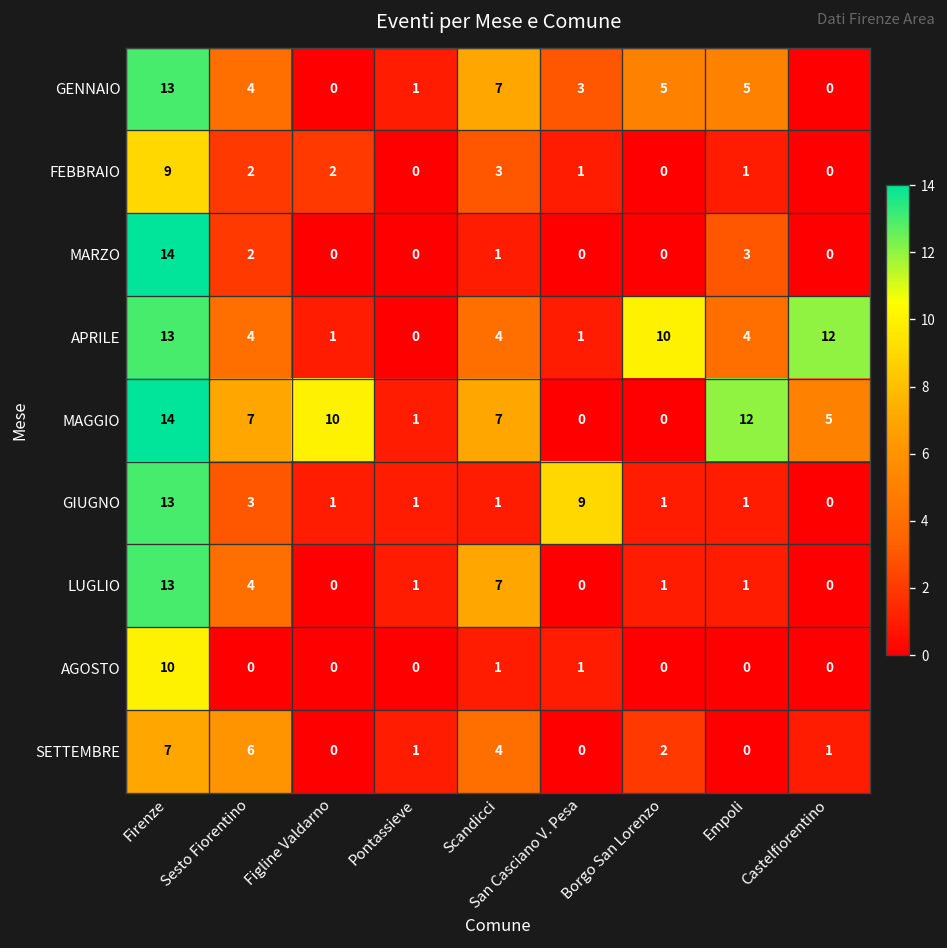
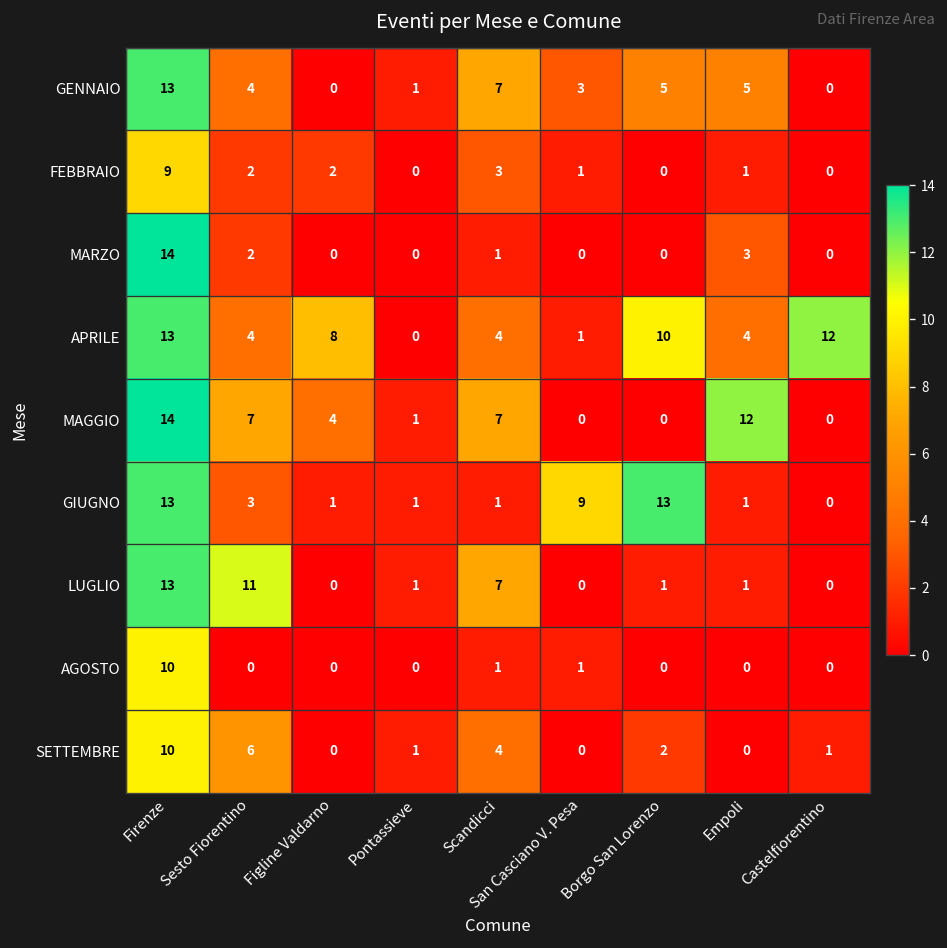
  {
    "GENNAIO": {
      "Firenze": 13,
      "Sesto Fiorentino": 4,
      "Figline Valdarno": 0,
      "Pontassieve": 1,
      "Scandicci": 7,
      "San Casciano V. Pesa": 3,
      "Borgo San Lorenzo": 5,
      "Empoli": 5,
      "Castelfiorentino": 0
    },
    "FEBBRAIO": {
      "Firenze": 9,
      "Sesto Fiorentino": 2,
      "Figline Valdarno": 2,
      "Pontassieve": 0,
      "Scandicci": 3,
      "San Casciano V. Pesa": 1,
      "Borgo San Lorenzo": 0,
      "Empoli": 1,
      "Castelfiorentino": 0
    },
    "MARZO": {
      "Firenze": 14,
      "Sesto Fiorentino": 2,
      "Figline Valdarno": 0,
      "Pontassieve": 0,
      "Scandicci": 1,
      "San Casciano V. Pesa": 0,
      "Borgo San Lorenzo": 0,
      "Empoli": 3,
      "Castelfiorentino": 0
    },
    "APRILE": {
      "Firenze": 13,
      "Sesto Fiorentino": 4,
-     "Figline Valdarno": 1,
+     "Figline Valdarno": 8,
      "Pontassieve": 0,
      "Scandicci": 4,
      "San Casciano V. Pesa": 1,
      "Borgo San Lorenzo": 10,
      "Empoli": 4,
      "Castelfiorentino": 12
    },
    "MAGGIO": {
      "Firenze": 14,
      "Sesto Fiorentino": 7,
-     "Figline Valdarno": 10,
+     "Figline Valdarno": 4,
      "Pontassieve": 1,
      "Scandicci": 7,
      "San Casciano V. Pesa": 0,
      "Borgo San Lorenzo": 0,
      "Empoli": 12,
-     "Castelfiorentino": 5
+     "Castelfiorentino": 0
    },
    "GIUGNO": {
      "Firenze": 13,
      "Sesto Fiorentino": 3,
      "Figline Valdarno": 1,
      "Pontassieve": 1,
      "Scandicci": 1,
      "San Casciano V. Pesa": 9,
-     "Borgo San Lorenzo": 1,
+     "Borgo San Lorenzo": 13,
      "Empoli": 1,
      "Castelfiorentino": 0
    },
    "LUGLIO": {
      "Firenze": 13,
-     "Sesto Fiorentino": 4,
+     "Sesto Fiorentino": 11,
      "Figline Valdarno": 0,
      "Pontassieve": 1,
      "Scandicci": 7,
      "San Casciano V. Pesa": 0,
      "Borgo San Lorenzo": 1,
      "Empoli": 1,
      "Castelfiorentino": 0
    },
    "AGOSTO": {
      "Firenze": 10,
      "Sesto Fiorentino": 0,
      "Figline Valdarno": 0,
      "Pontassieve": 0,
      "Scandicci": 1,
      "San Casciano V. Pesa": 1,
      "Borgo San Lorenzo": 0,
      "Empoli": 0,
      "Castelfiorentino": 0
    },
    "SETTEMBRE": {
-     "Firenze": 7,
+     "Firenze": 10,
      "Sesto Fiorentino": 6,
      "Figline Valdarno": 0,
      "Pontassieve": 1,
      "Scandicci": 4,
      "San Casciano V. Pesa": 0,
      "Borgo San Lorenzo": 2,
      "Empoli": 0,
      "Castelfiorentino": 1
    }
  }
